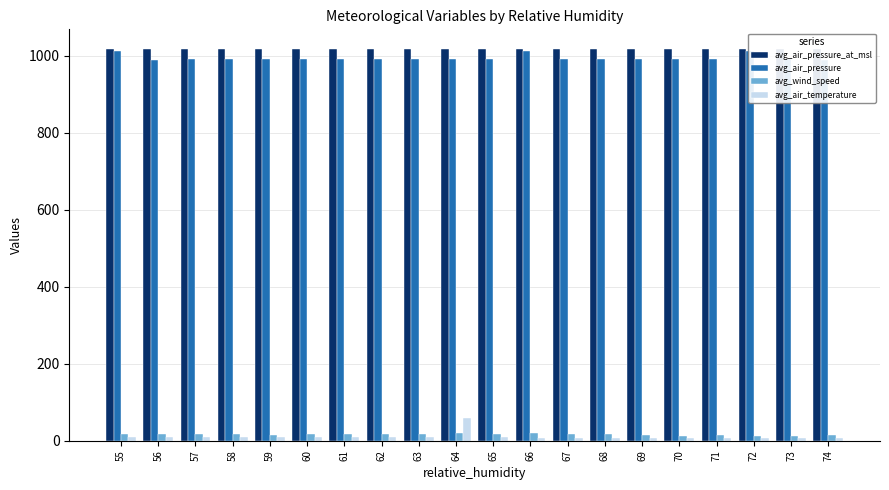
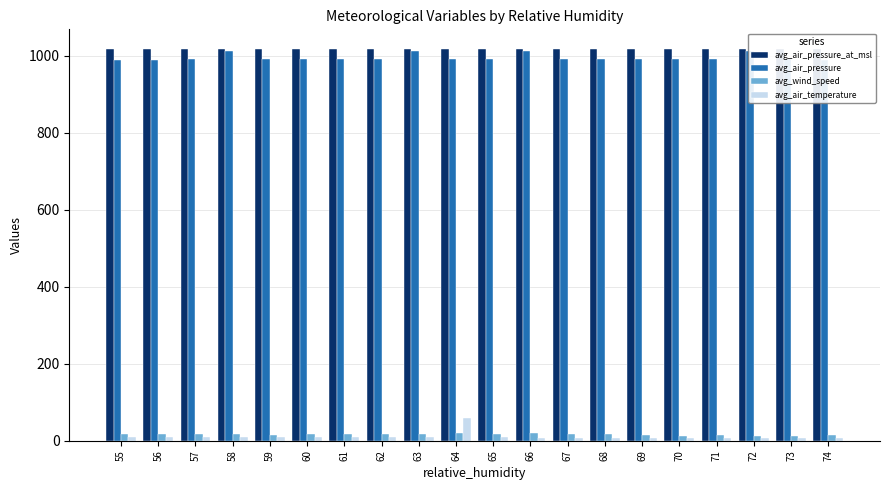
  {
    "avg_air_pressure_at_msl": {
      "55": 1020,
      "56": 1020,
      "57": 1020,
      "58": 1020,
      "59": 1020,
      "60": 1020,
      "61": 1020,
      "62": 1020,
      "63": 1020,
      "64": 1020,
      "65": 1020,
      "66": 1020,
      "67": 1020,
      "68": 1020,
      "69": 1020,
      "70": 1020,
      "71": 1020,
      "72": 1020
    },
    "avg_air_pressure": {
-     "55": 1010,
+     "55": 990,
      "56": 990,
      "57": 990,
-     "58": 990,
+     "58": 1010,
      "59": 990,
      "60": 990,
      "61": 990,
      "62": 990,
-     "63": 990,
+     "63": 1010,
      "64": 990,
      "65": 990,
      "66": 1010,
      "67": 990,
      "68": 990,
      "69": 990,
      "70": 990,
      "71": 990
    },
    "avg_wind_speed": {
      "55": 20,
      "56": 20,
      "57": 20,
      "58": 20,
      "59": 20,
      "60": 20,
      "61": 20,
      "62": 20,
      "63": 20,
      "64": 20,
      "65": 20,
      "66": 20,
      "67": 20,
      "68": 20,
      "69": 10,
      "70": 10,
      "71": 10,
      "72": 10,
      "73": 10,
      "74": 10
    },
    "avg_air_temperature": {
      "55": 10,
      "56": 10,
      "57": 10,
      "58": 10,
      "59": 10,
      "60": 10,
      "61": 10,
      "62": 10,
      "63": 10,
      "64": 60,
      "65": 10,
      "66": 10,
      "67": 10,
      "68": 10,
      "69": 10,
      "70": 10,
      "71": 10,
      "72": 10,
      "73": 10,
      "74": 10
    }
  }
